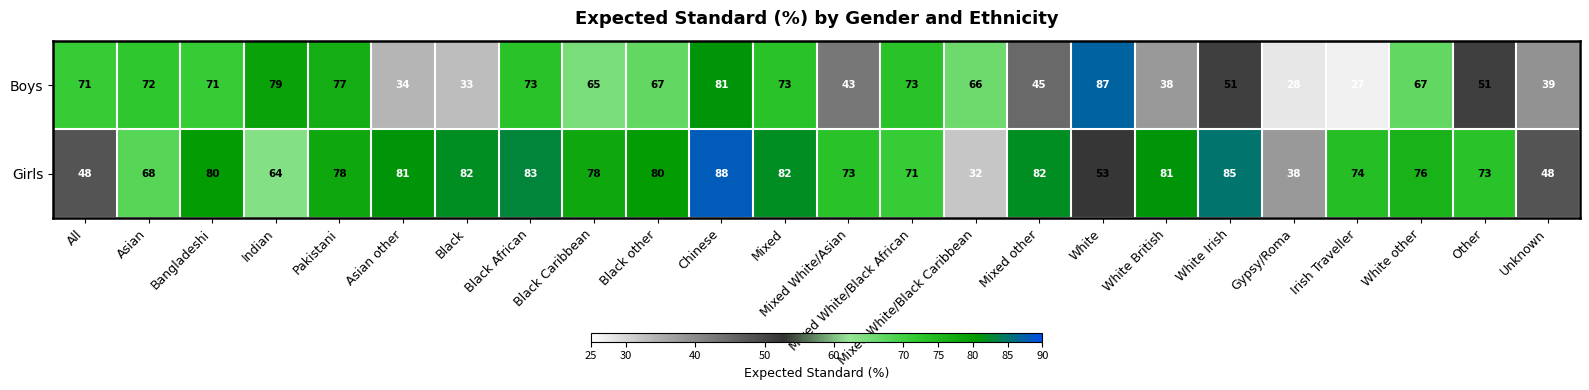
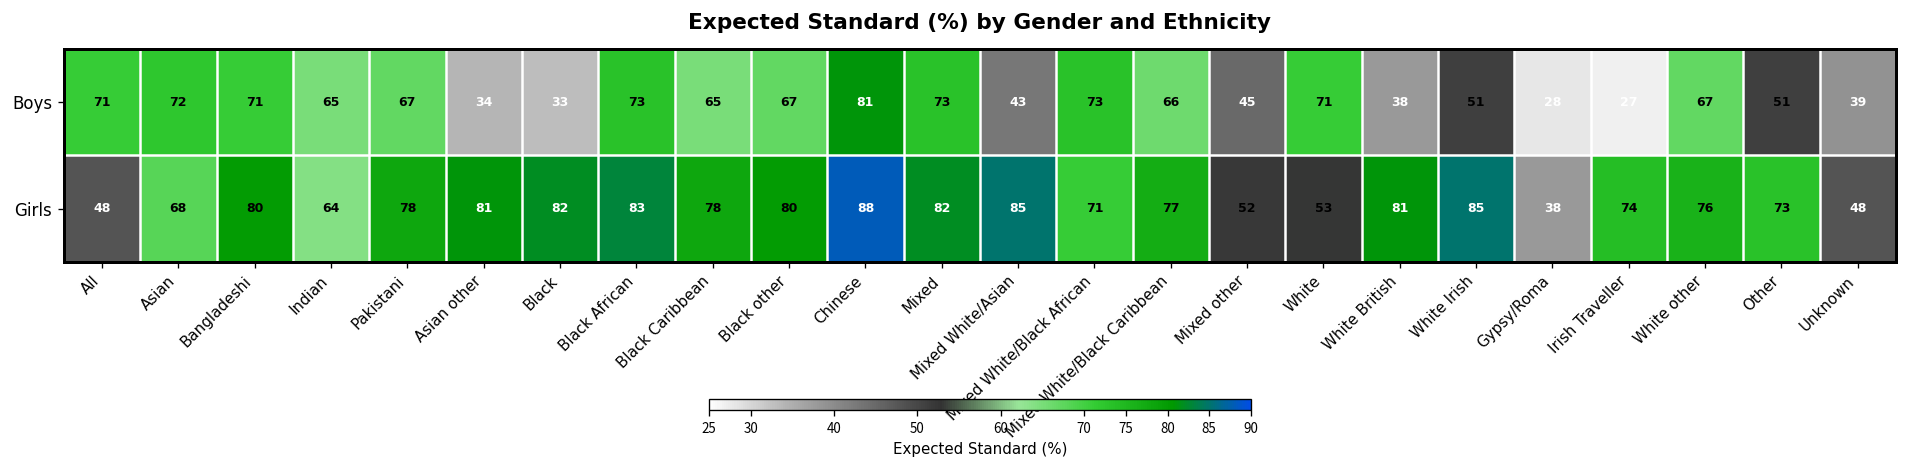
  {
    "Boys": {
      "All": 71,
      "Asian": 72,
      "Bangladeshi": 71,
-     "Indian": 79,
-     "Pakistani": 77,
+     "Indian": 65,
+     "Pakistani": 67,
      "Asian other": 34,
      "Black": 33,
      "Black African": 73,
      "Black Caribbean": 65,
      "Black other": 67,
      "Chinese": 81,
      "Mixed": 73,
      "Mixed White/Asian": 43,
      "Mixed White/Black African": 73,
      "Mixed White/Black Caribbean": 66,
      "Mixed other": 45,
-     "White": 87,
+     "White": 71,
      "White British": 38,
      "White Irish": 51,
      "White other": 67,
      "Other": 51,
      "Unknown": 39
    },
    "Girls": {
      "All": 48,
      "Asian": 68,
      "Bangladeshi": 80,
      "Indian": 64,
      "Pakistani": 78,
      "Asian other": 81,
      "Black": 82,
      "Black African": 83,
      "Black Caribbean": 78,
      "Black other": 80,
      "Chinese": 88,
      "Mixed": 82,
-     "Mixed White/Asian": 73,
+     "Mixed White/Asian": 85,
      "Mixed White/Black African": 71,
-     "Mixed White/Black Caribbean": 32,
-     "Mixed other": 82,
+     "Mixed White/Black Caribbean": 77,
+     "Mixed other": 52,
      "White": 53,
      "White British": 81,
      "White Irish": 85,
      "Gypsy/Roma": 38,
      "Irish Traveller": 74,
      "White other": 76,
      "Other": 73,
      "Unknown": 48
    }
  }
